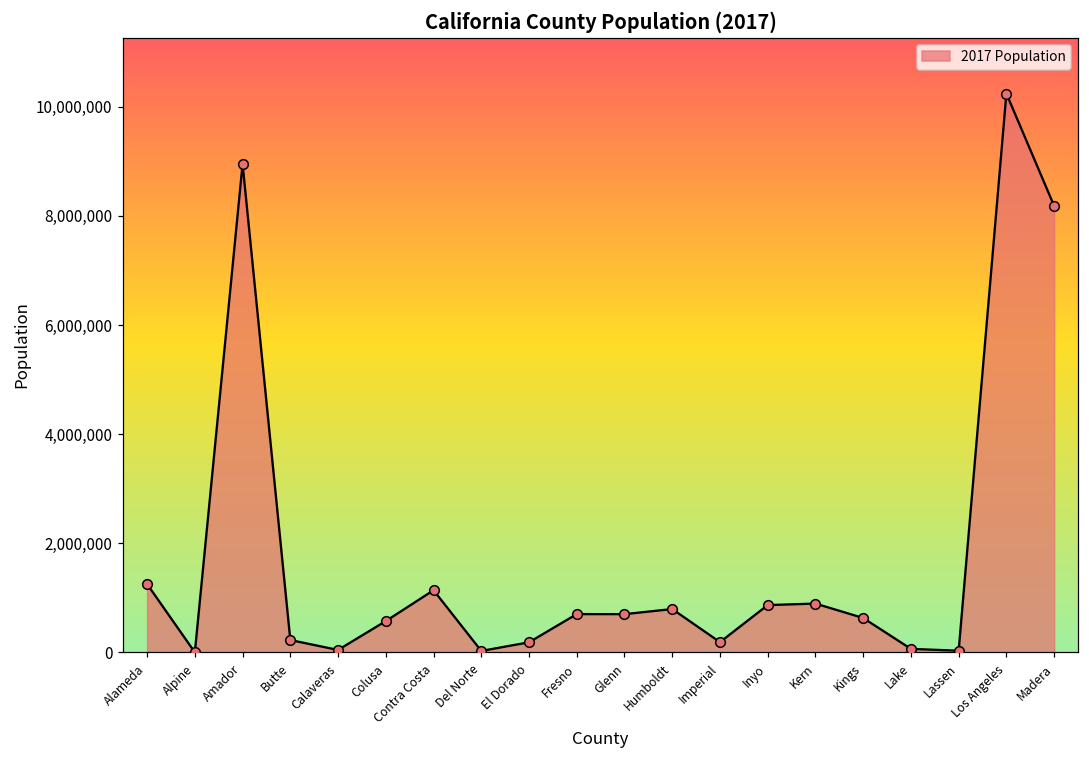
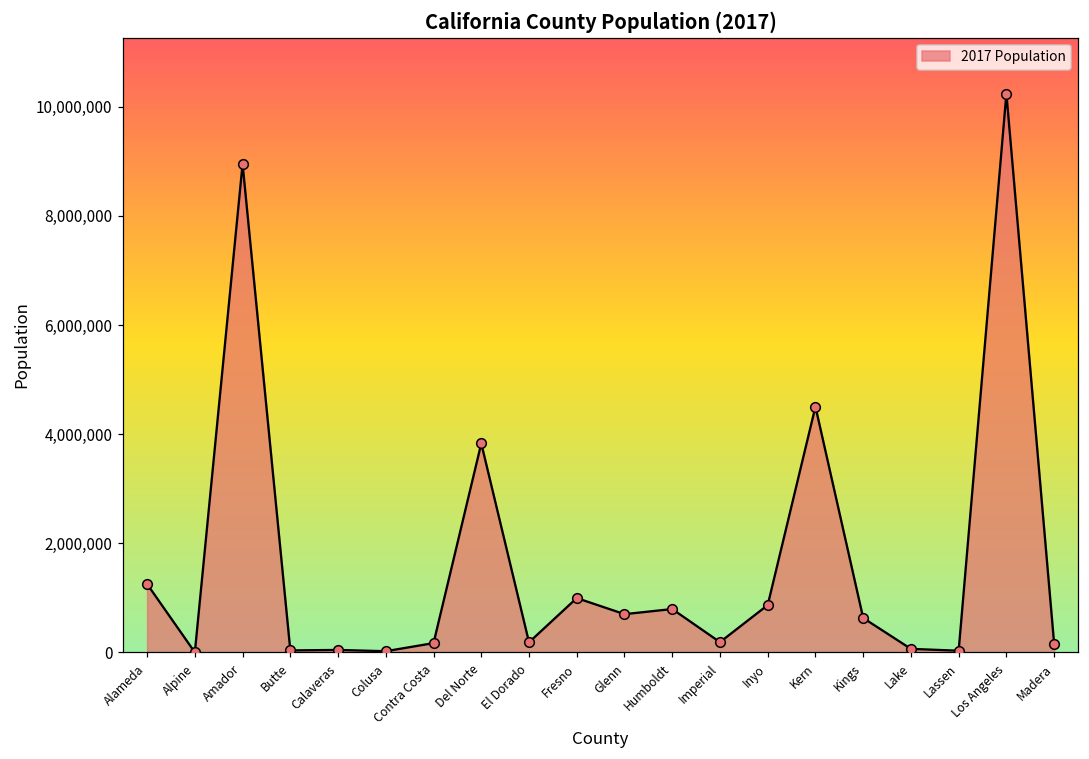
  {
    "Alameda": "1,300,000",
    "Alpine": "0",
    "Amador": "9,000,000",
-   "Butte": "200,000",
+   "Butte": "0",
    "Calaveras": "0",
-   "Colusa": "600,000",
-   "Contra Costa": "1,100,000",
-   "Del Norte": "0",
+   "Colusa": "0",
+   "Contra Costa": "200,000",
+   "Del Norte": "3,800,000",
    "El Dorado": "200,000",
-   "Fresno": "700,000",
+   "Fresno": "1,000,000",
    "Glenn": "700,000",
    "Humboldt": "800,000",
    "Imperial": "200,000",
    "Inyo": "900,000",
-   "Kern": "900,000",
+   "Kern": "4,500,000",
    "Kings": "600,000",
    "Lake": "100,000",
    "Lassen": "0",
    "Los Angeles": "10,200,000",
-   "Madera": "8,200,000"
+   "Madera": "200,000"
  }
